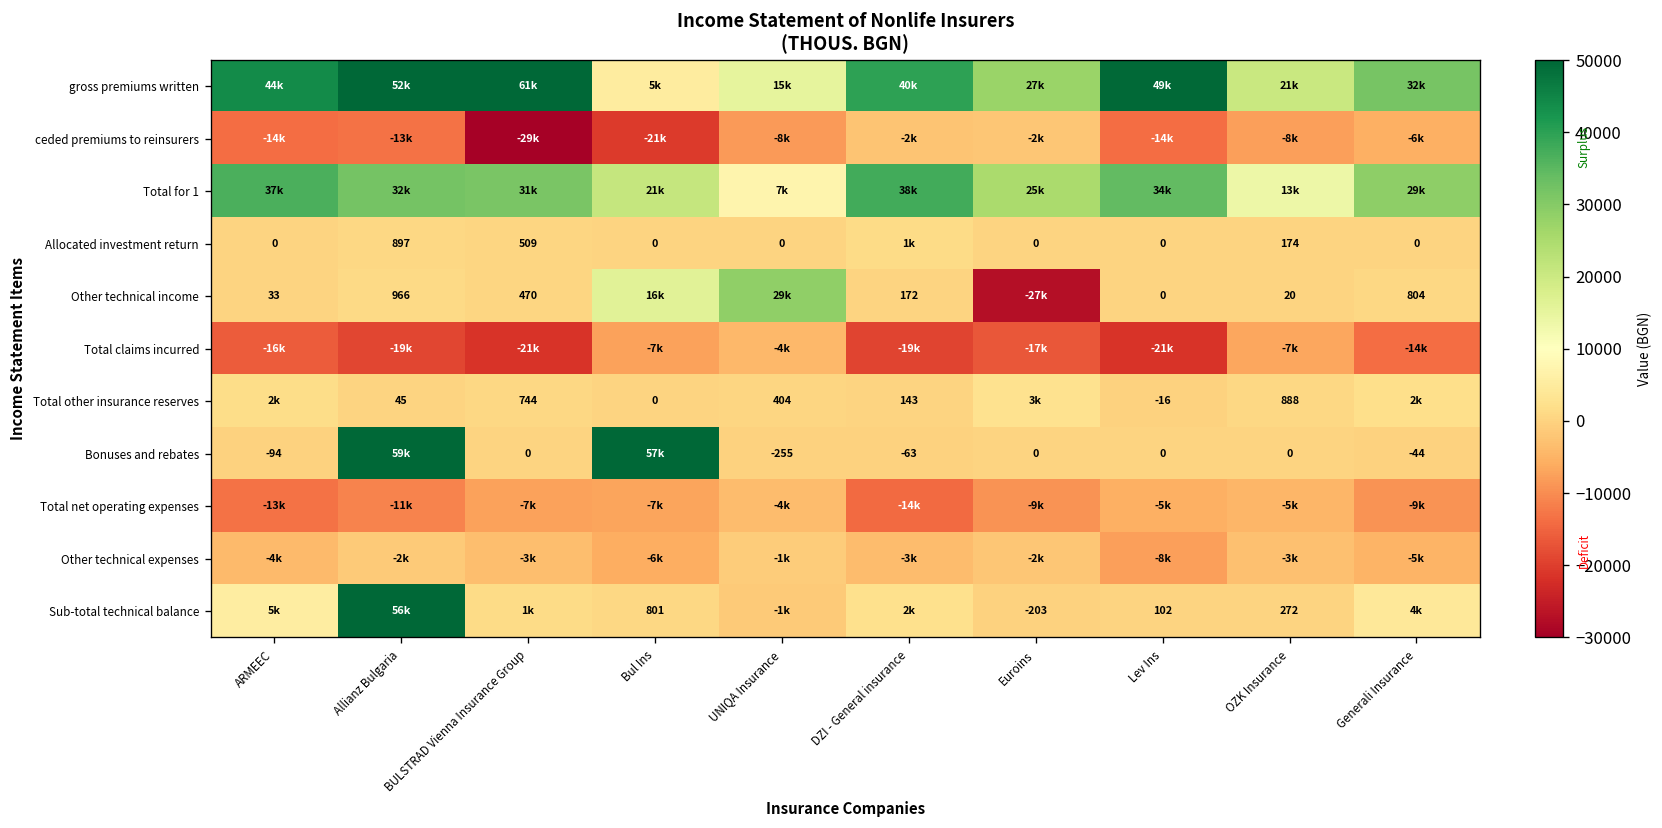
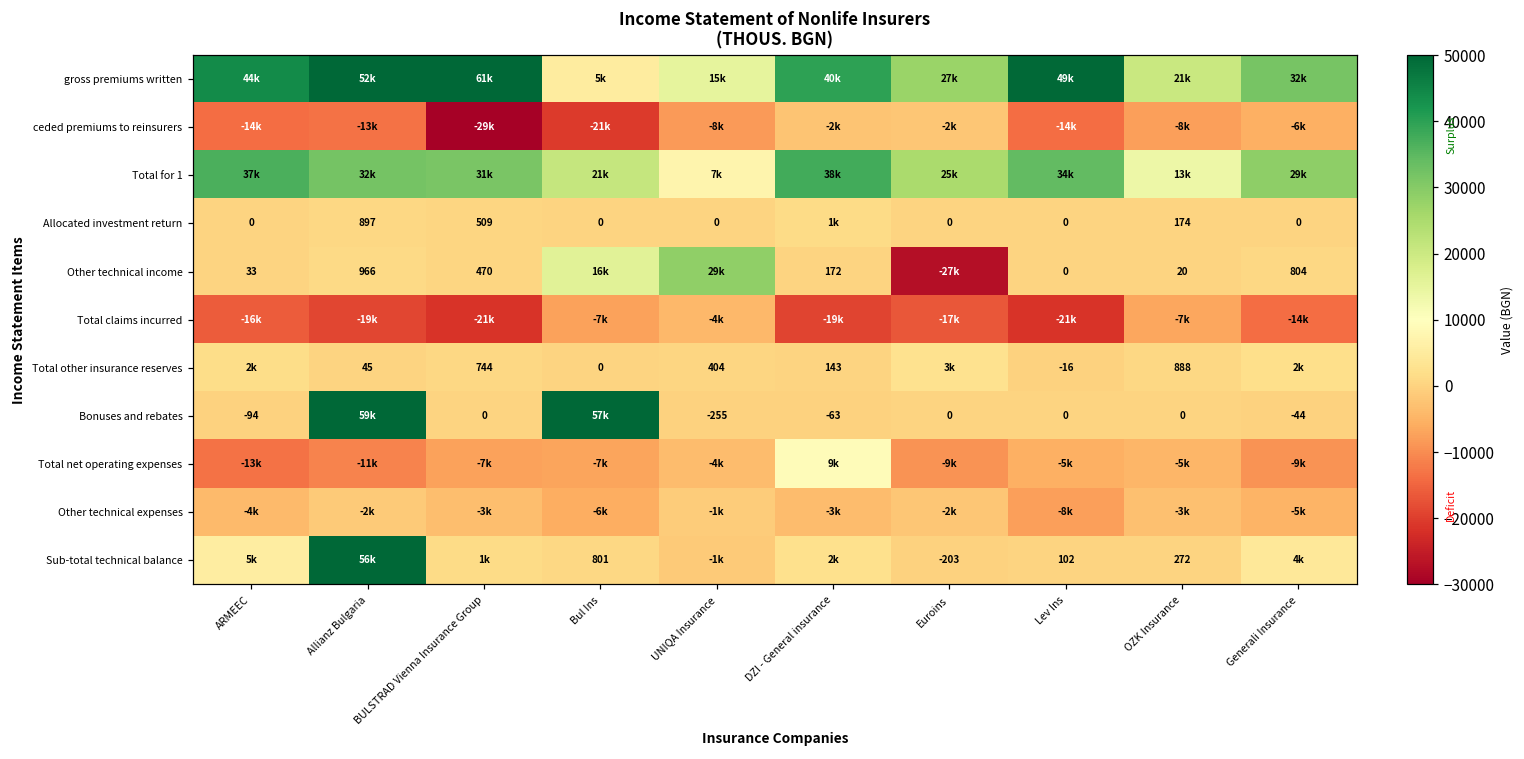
  {
    "gross premiums written": {
      "ARMEEC": "44k",
      "Allianz Bulgaria": "52k",
      "BULSTRAD Vienna Insurance Group": "61k",
      "Bul Ins": "5k",
      "UNIQA Insurance": "15k",
      "DZI - General insurance": "40k",
      "Euroins": "27k",
      "Lev Ins": "49k",
      "OZK Insurance": "21k",
      "Generali Insurance": "32k"
    },
    "ceded premiums to reinsurers": {
      "ARMEEC": "-14k",
      "Allianz Bulgaria": "-13k",
      "BULSTRAD Vienna Insurance Group": "-29k",
      "Bul Ins": "-21k",
      "UNIQA Insurance": "-8k",
      "DZI - General insurance": "-2k",
      "Euroins": "-2k",
      "Lev Ins": "-14k",
      "OZK Insurance": "-8k",
      "Generali Insurance": "-6k"
    },
    "Total for 1": {
      "ARMEEC": "37k",
      "Allianz Bulgaria": "32k",
      "BULSTRAD Vienna Insurance Group": "31k",
      "Bul Ins": "21k",
      "UNIQA Insurance": "7k",
      "DZI - General insurance": "38k",
      "Euroins": "25k",
      "Lev Ins": "34k",
      "OZK Insurance": "13k",
      "Generali Insurance": "29k"
    },
    "Allocated investment return": {
      "ARMEEC": "0",
      "Allianz Bulgaria": "897",
      "BULSTRAD Vienna Insurance Group": "509",
      "Bul Ins": "0",
      "UNIQA Insurance": "0",
      "DZI - General insurance": "1k",
      "Euroins": "0",
      "Lev Ins": "0",
      "OZK Insurance": "174",
      "Generali Insurance": "0"
    },
    "Other technical income": {
      "ARMEEC": "33",
      "Allianz Bulgaria": "966",
      "BULSTRAD Vienna Insurance Group": "470",
      "Bul Ins": "16k",
      "UNIQA Insurance": "29k",
      "DZI - General insurance": "172",
      "Euroins": "-27k",
      "Lev Ins": "0",
      "OZK Insurance": "20",
      "Generali Insurance": "804"
    },
    "Total claims incurred": {
      "ARMEEC": "-16k",
      "Allianz Bulgaria": "-19k",
      "BULSTRAD Vienna Insurance Group": "-21k",
      "Bul Ins": "-7k",
      "UNIQA Insurance": "-4k",
      "DZI - General insurance": "-19k",
      "Euroins": "-17k",
      "Lev Ins": "-21k",
      "OZK Insurance": "-7k",
      "Generali Insurance": "-14k"
    },
    "Total other insurance reserves": {
      "ARMEEC": "2k",
      "Allianz Bulgaria": "45",
      "BULSTRAD Vienna Insurance Group": "744",
      "Bul Ins": "0",
      "UNIQA Insurance": "404",
      "DZI - General insurance": "143",
      "Euroins": "3k",
      "Lev Ins": "-16",
      "OZK Insurance": "888",
      "Generali Insurance": "2k"
    },
    "Bonuses and rebates": {
      "ARMEEC": "-94",
      "Allianz Bulgaria": "59k",
      "BULSTRAD Vienna Insurance Group": "0",
      "Bul Ins": "57k",
      "UNIQA Insurance": "-255",
      "DZI - General insurance": "-63",
      "Euroins": "0",
      "Lev Ins": "0",
      "OZK Insurance": "0",
      "Generali Insurance": "-44"
    },
    "Total net operating expenses": {
      "ARMEEC": "-13k",
      "Allianz Bulgaria": "-11k",
      "BULSTRAD Vienna Insurance Group": "-7k",
      "Bul Ins": "-7k",
      "UNIQA Insurance": "-4k",
-     "DZI - General insurance": "-14k",
+     "DZI - General insurance": "9k",
      "Euroins": "-9k",
      "Lev Ins": "-5k",
      "OZK Insurance": "-5k",
      "Generali Insurance": "-9k"
    },
    "Other technical expenses": {
      "ARMEEC": "-4k",
      "Allianz Bulgaria": "-2k",
      "BULSTRAD Vienna Insurance Group": "-3k",
      "Bul Ins": "-6k",
      "UNIQA Insurance": "-1k",
      "DZI - General insurance": "-3k",
      "Euroins": "-2k",
      "Lev Ins": "-8k",
      "OZK Insurance": "-3k",
      "Generali Insurance": "-5k"
    },
    "Sub-total technical balance": {
      "ARMEEC": "5k",
      "Allianz Bulgaria": "56k",
      "BULSTRAD Vienna Insurance Group": "1k",
      "Bul Ins": "801",
      "UNIQA Insurance": "-1k",
      "DZI - General insurance": "2k",
      "Euroins": "-203",
      "Lev Ins": "102",
      "OZK Insurance": "272",
      "Generali Insurance": "4k"
    }
  }
